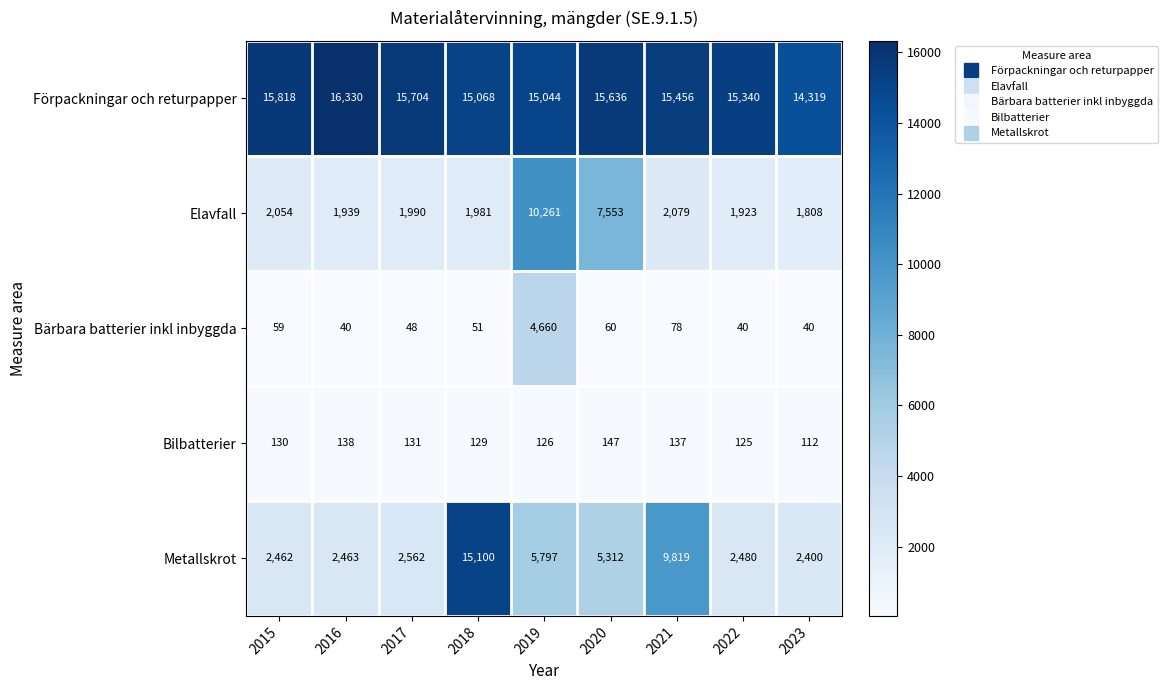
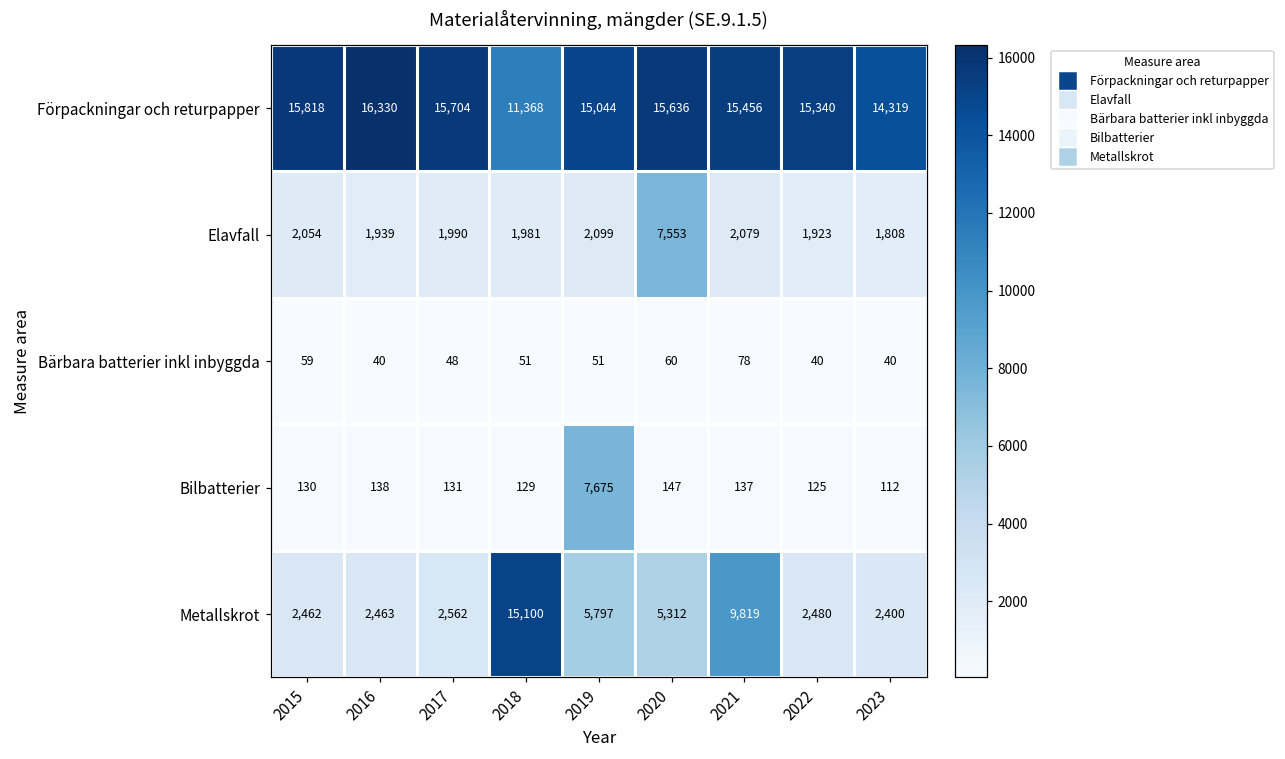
  {
    "Förpackningar och returpapper": {
      "2015": "15,818",
      "2016": "16,330",
      "2017": "15,704",
-     "2018": "15,068",
+     "2018": "11,368",
      "2019": "15,044",
      "2020": "15,636",
      "2021": "15,456",
      "2022": "15,340",
      "2023": "14,319"
    },
    "Elavfall": {
      "2015": "2,054",
      "2016": "1,939",
      "2017": "1,990",
      "2018": "1,981",
-     "2019": "10,261",
+     "2019": "2,099",
      "2020": "7,553",
      "2021": "2,079",
      "2022": "1,923",
      "2023": "1,808"
    },
    "Bärbara batterier inkl inbyggda": {
      "2015": "59",
      "2016": "40",
      "2017": "48",
      "2018": "51",
-     "2019": "4,660",
+     "2019": "51",
      "2020": "60",
      "2021": "78",
      "2022": "40",
      "2023": "40"
    },
    "Bilbatterier": {
      "2015": "130",
      "2016": "138",
      "2017": "131",
      "2018": "129",
-     "2019": "126",
+     "2019": "7,675",
      "2020": "147",
      "2021": "137",
      "2022": "125",
      "2023": "112"
    },
    "Metallskrot": {
      "2015": "2,462",
      "2016": "2,463",
      "2017": "2,562",
      "2018": "15,100",
      "2019": "5,797",
      "2020": "5,312",
      "2021": "9,819",
      "2022": "2,480",
      "2023": "2,400"
    }
  }
